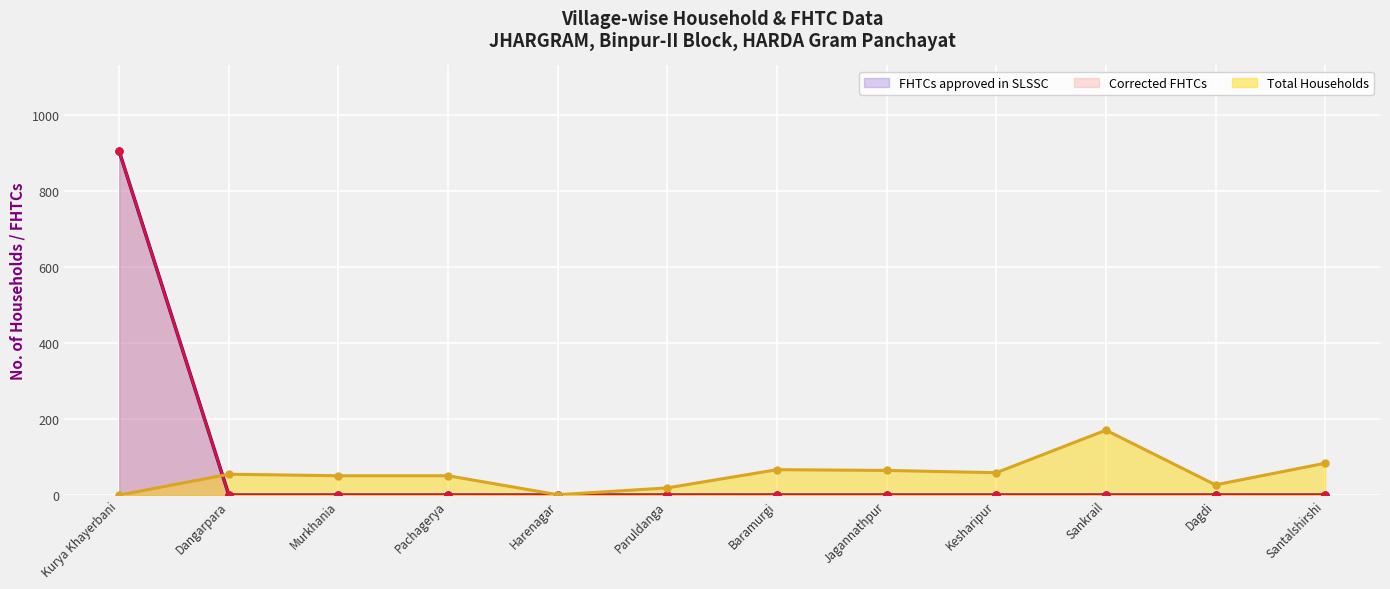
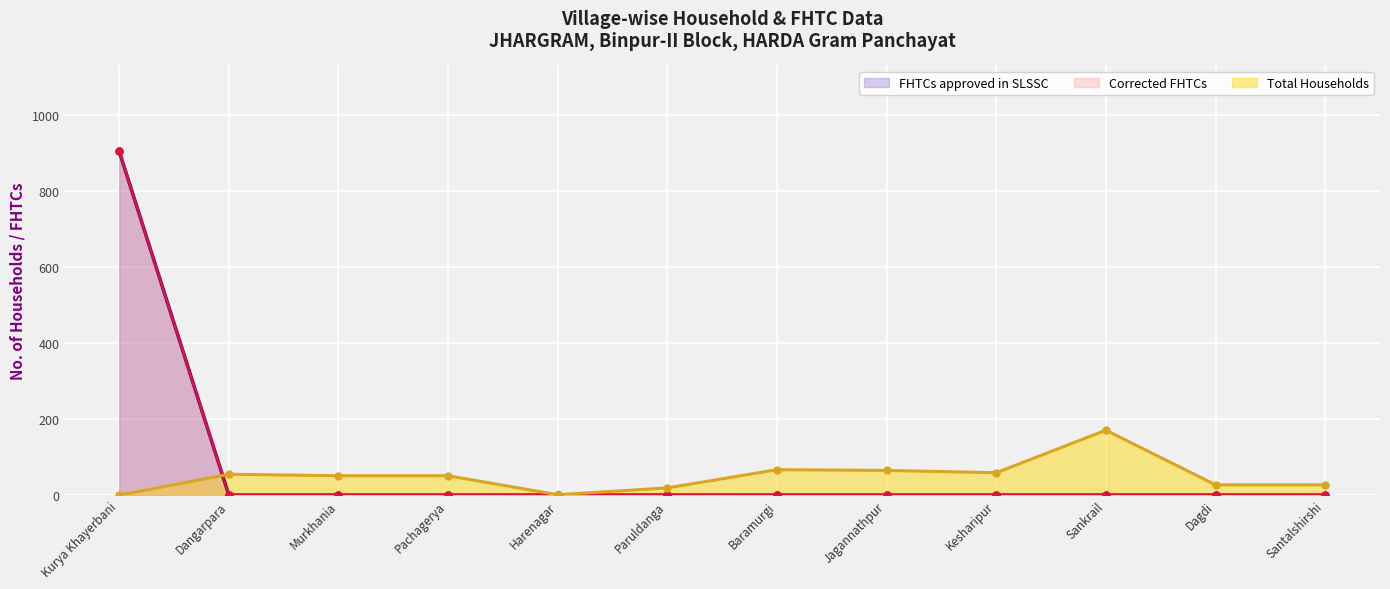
  {
    "Corrected FHTCs": {
      "Kurya Khayerbani": 910,
      "Dangarpara": 0,
      "Murkhania": 0,
      "Pachagerya": 0,
      "Paruldanga": 0,
      "Baramurgi": 0,
      "Jagannathpur": 0,
      "Kesharipur": 0,
      "Sankrail": 0,
      "Dagdi": 0,
      "Santalshirshi": 0
    },
    "Total Households": {
      "Kurya Khayerbani": 0,
      "Dangarpara": 60,
      "Murkhania": 50,
      "Pachagerya": 50,
      "Paruldanga": 20,
      "Baramurgi": 70,
      "Jagannathpur": 70,
      "Kesharipur": 60,
      "Sankrail": 170,
      "Dagdi": 30,
-     "Santalshirshi": 80
+     "Santalshirshi": 30
    }
  }
